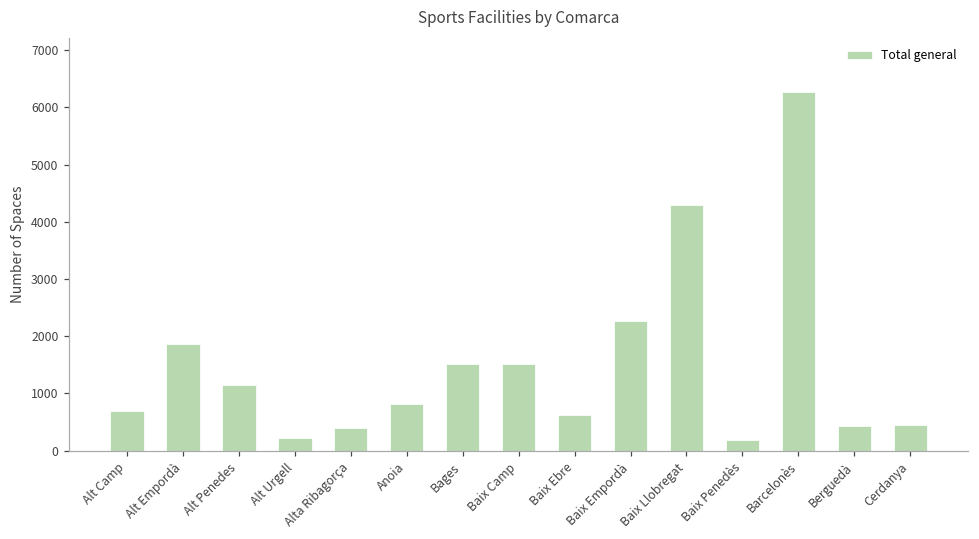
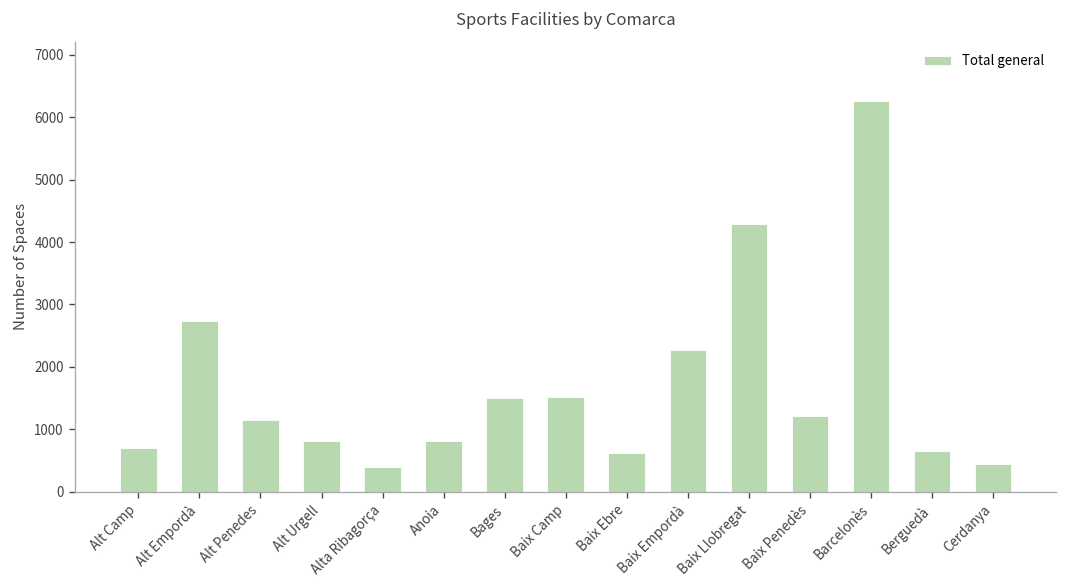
  {
    "Alt Camp": 700,
-   "Alt Empordà": 1900,
+   "Alt Empordà": 2700,
    "Alt Penedes": 1200,
-   "Alt Urgell": 200,
+   "Alt Urgell": 800,
    "Alta Ribagorça": 400,
    "Anoia": 800,
    "Bages": 1500,
    "Baix Camp": 1500,
    "Baix Ebre": 600,
    "Baix Empordà": 2300,
    "Baix Llobregat": 4300,
-   "Baix Penedès": 200,
+   "Baix Penedès": 1200,
    "Barcelonès": 6300,
-   "Berguedà": 400,
+   "Berguedà": 600,
    "Cerdanya": 400
  }
